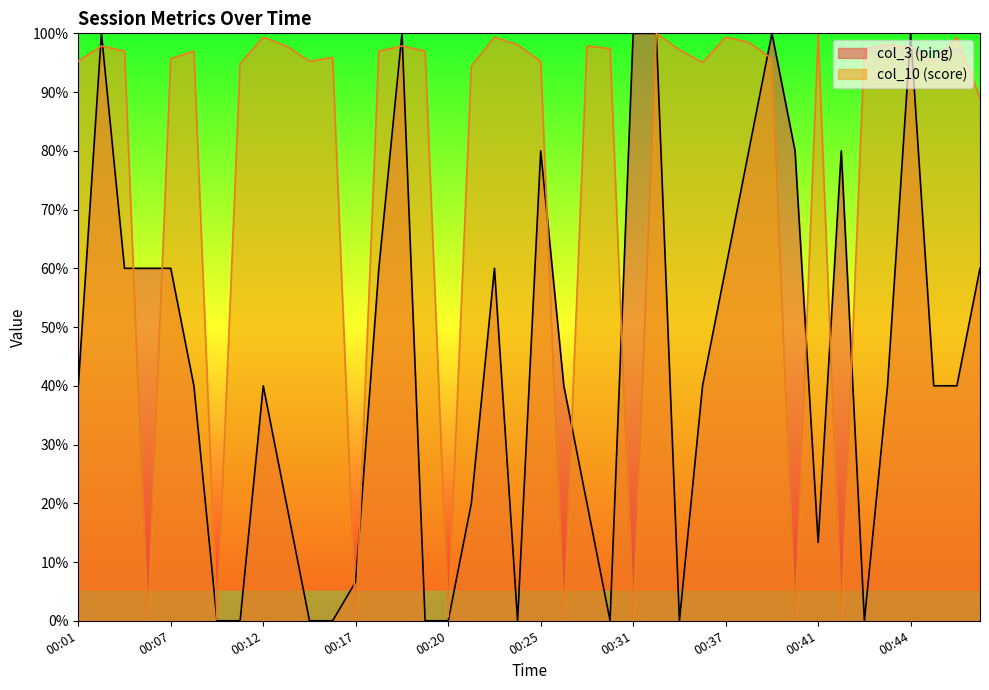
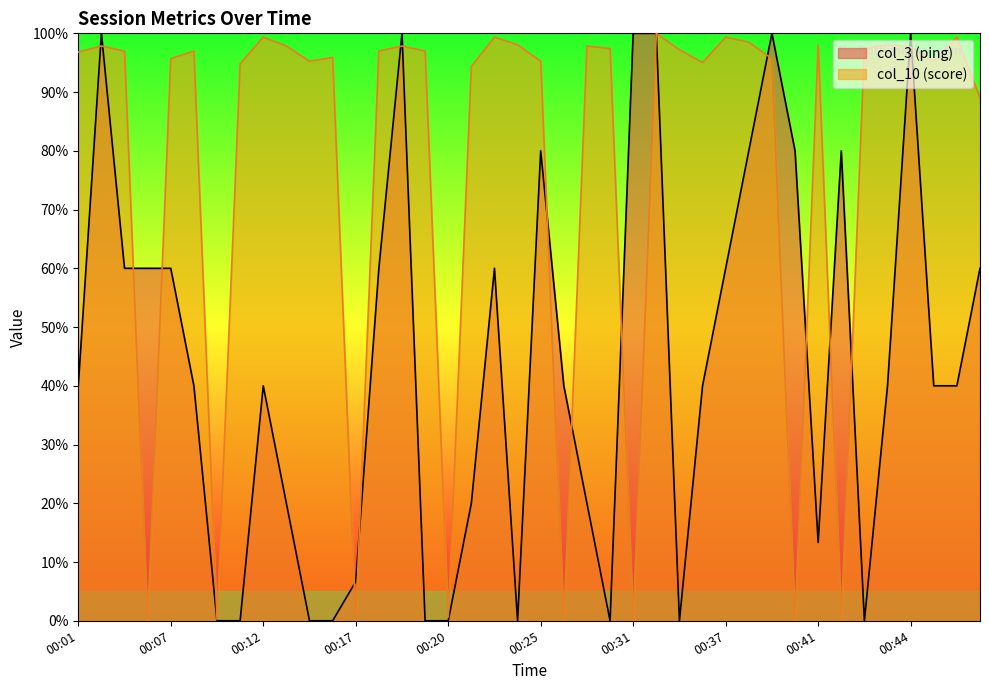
  {
    "col_3 (ping)": {
      "00:01": "40%",
      "00:17": "7%",
      "00:31": "100%",
      "00:41": "13%"
    },
    "col_10 (score)": {
-     "00:01": "95%",
-     "00:41": "100%"
+     "00:01": "97%",
+     "00:41": "98%"
    }
  }
